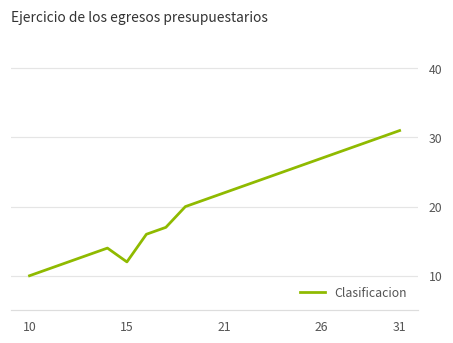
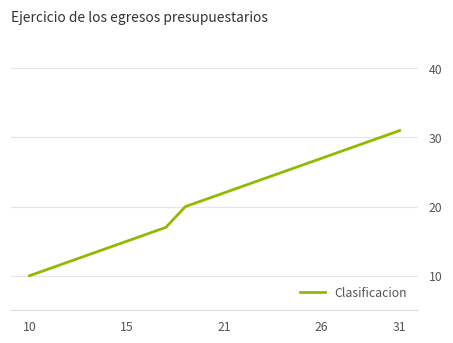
  {
    "10": 10,
-   "15": 12,
+   "15": 15,
    "31": 31
  }
